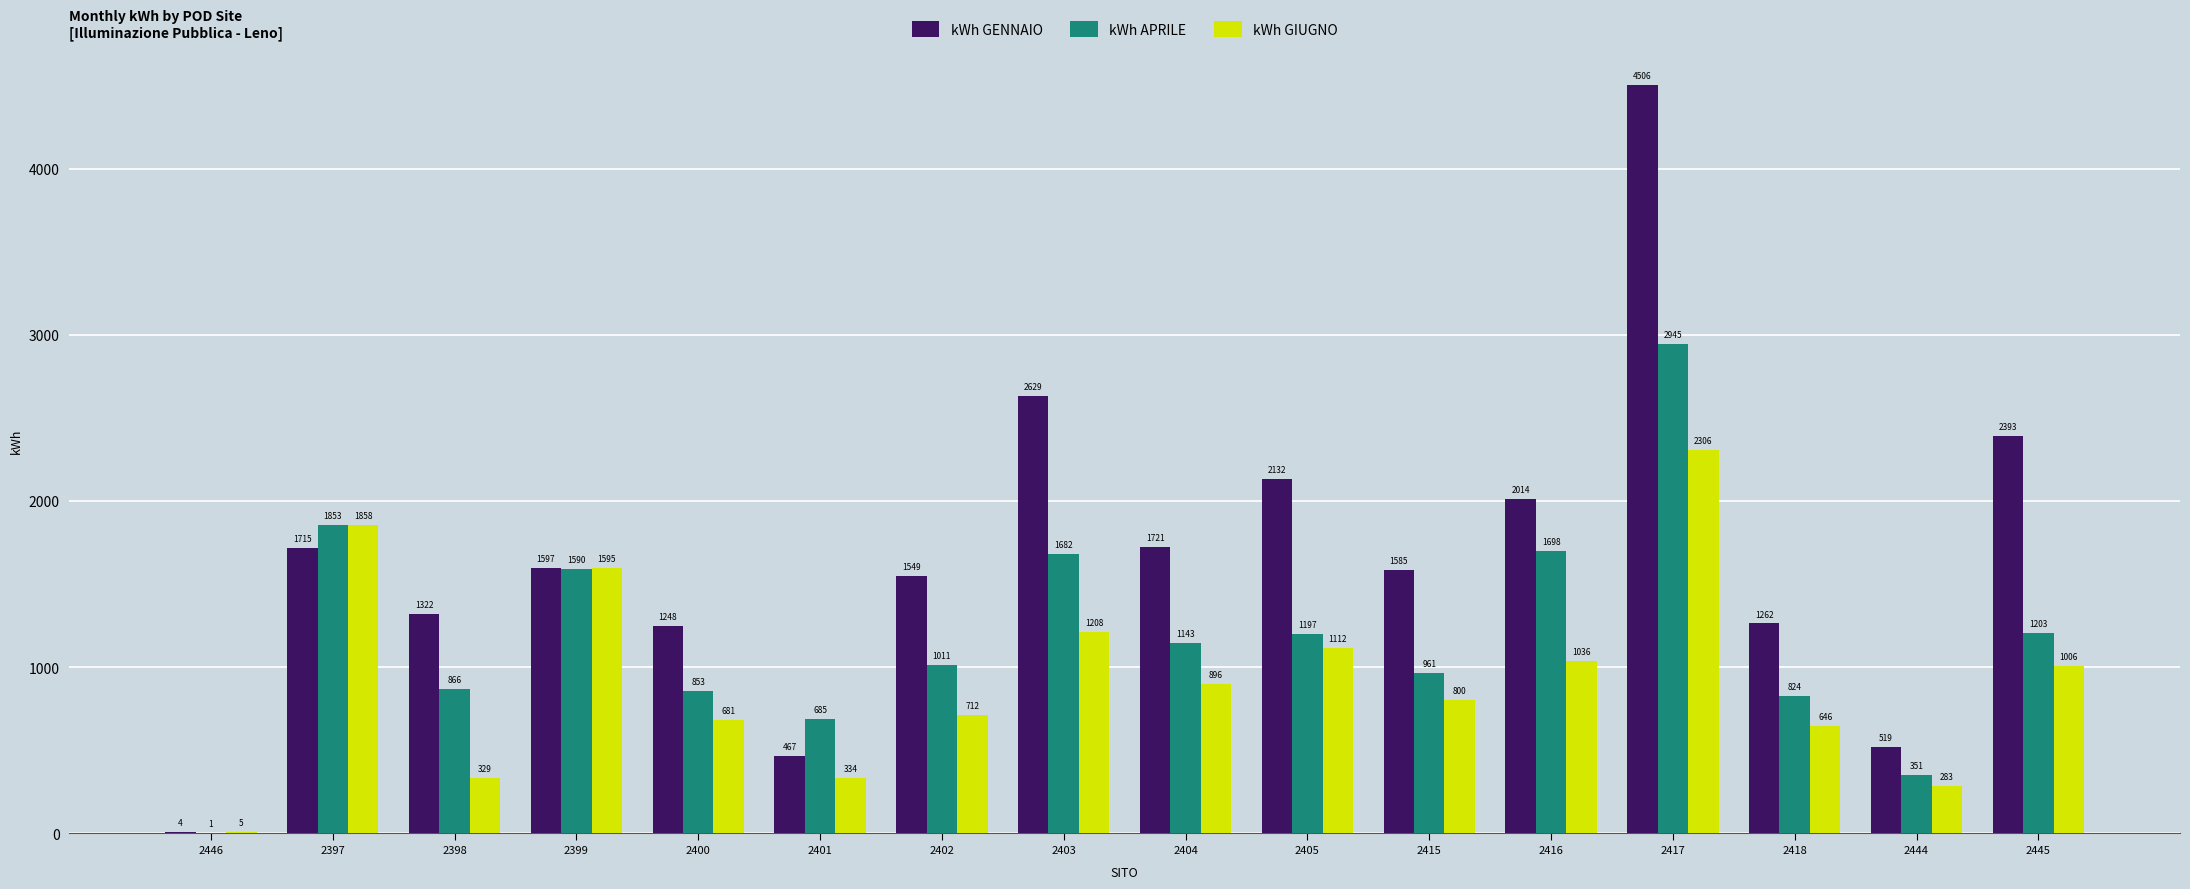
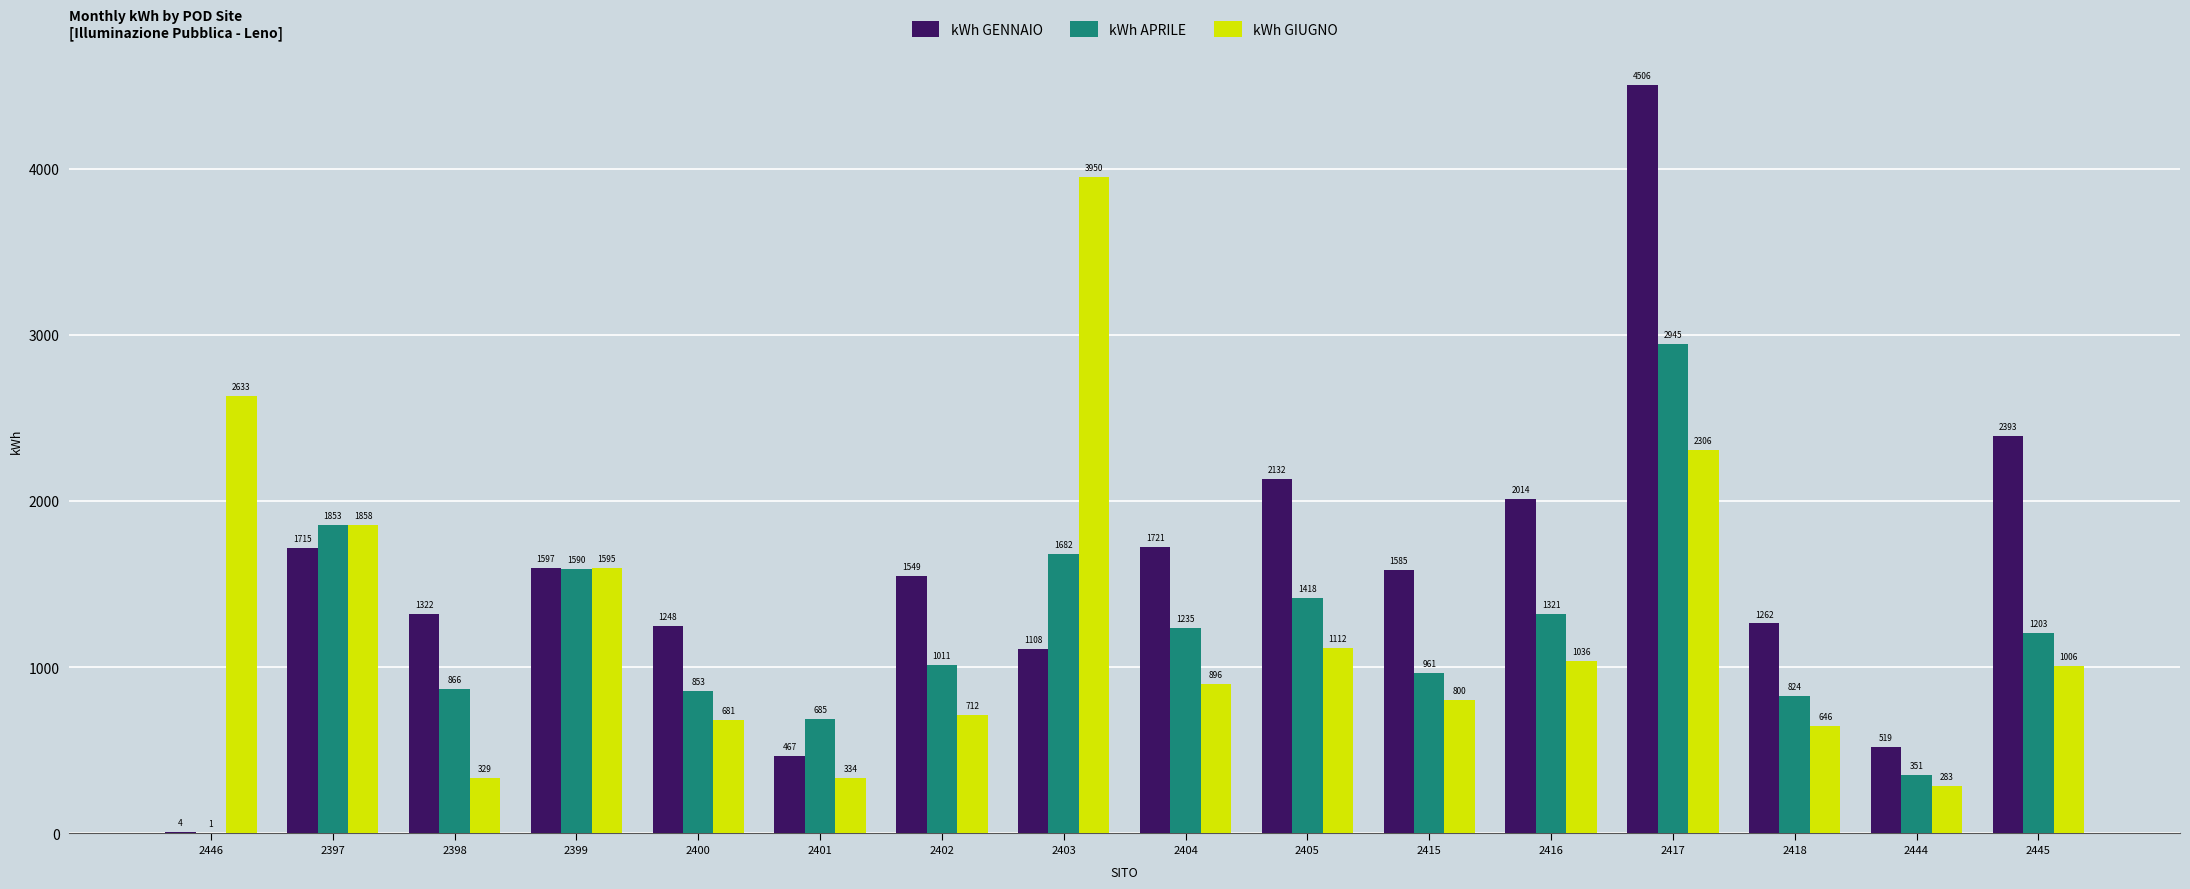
  {
    "kWh GENNAIO": {
      "2446": 4,
      "2397": 1715,
      "2398": 1322,
      "2399": 1597,
      "2400": 1248,
      "2401": 467,
      "2402": 1549,
-     "2403": 2629,
+     "2403": 1108,
      "2404": 1721,
      "2405": 2132,
      "2415": 1585,
      "2416": 2014,
      "2417": 4506,
      "2418": 1262,
      "2444": 519,
      "2445": 2393
    },
    "kWh APRILE": {
      "2446": 1,
      "2397": 1853,
      "2398": 866,
      "2399": 1590,
      "2400": 853,
      "2401": 685,
      "2402": 1011,
      "2403": 1682,
-     "2404": 1143,
-     "2405": 1197,
+     "2404": 1235,
+     "2405": 1418,
      "2415": 961,
-     "2416": 1698,
+     "2416": 1321,
      "2417": 2945,
      "2418": 824,
      "2444": 351,
      "2445": 1203
    },
    "kWh GIUGNO": {
-     "2446": 5,
+     "2446": 2633,
      "2397": 1858,
      "2398": 329,
      "2399": 1595,
      "2400": 681,
      "2401": 334,
      "2402": 712,
-     "2403": 1208,
+     "2403": 3950,
      "2404": 896,
      "2405": 1112,
      "2415": 800,
      "2416": 1036,
      "2417": 2306,
      "2418": 646,
      "2444": 283,
      "2445": 1006
    }
  }
